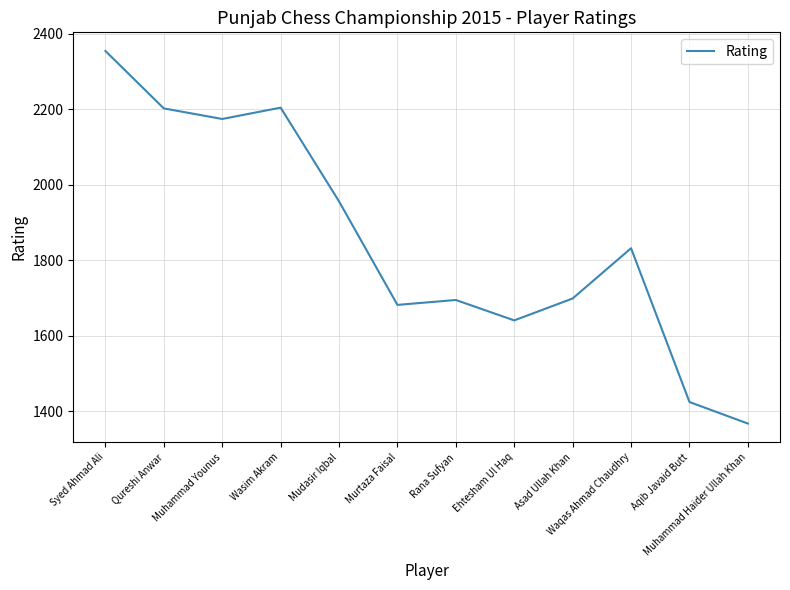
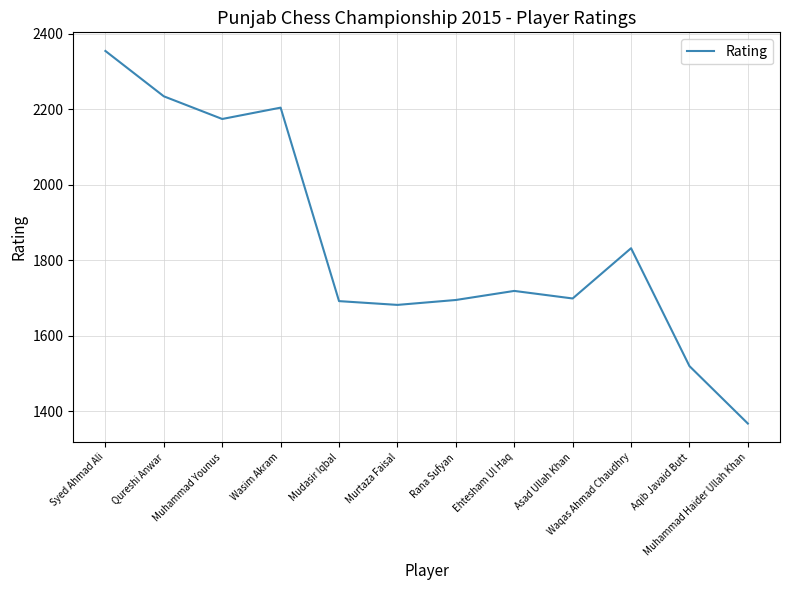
  {
    "Syed Ahmad Ali": 2350,
-   "Qureshi Anwar": 2200,
+   "Qureshi Anwar": 2230,
    "Muhammad Younus": 2170,
    "Wasim Akram": 2200,
-   "Mudasir Iqbal": 1960,
+   "Mudasir Iqbal": 1690,
    "Murtaza Faisal": 1680,
    "Rana Sufyan": 1700,
-   "Ehtesham Ul Haq": 1640,
+   "Ehtesham Ul Haq": 1720,
    "Asad Ullah Khan": 1700,
    "Waqas Ahmad Chaudhry": 1830,
-   "Aqib Javaid Butt": 1430,
+   "Aqib Javaid Butt": 1520,
    "Muhammad Haider Ullah Khan": 1370
  }
